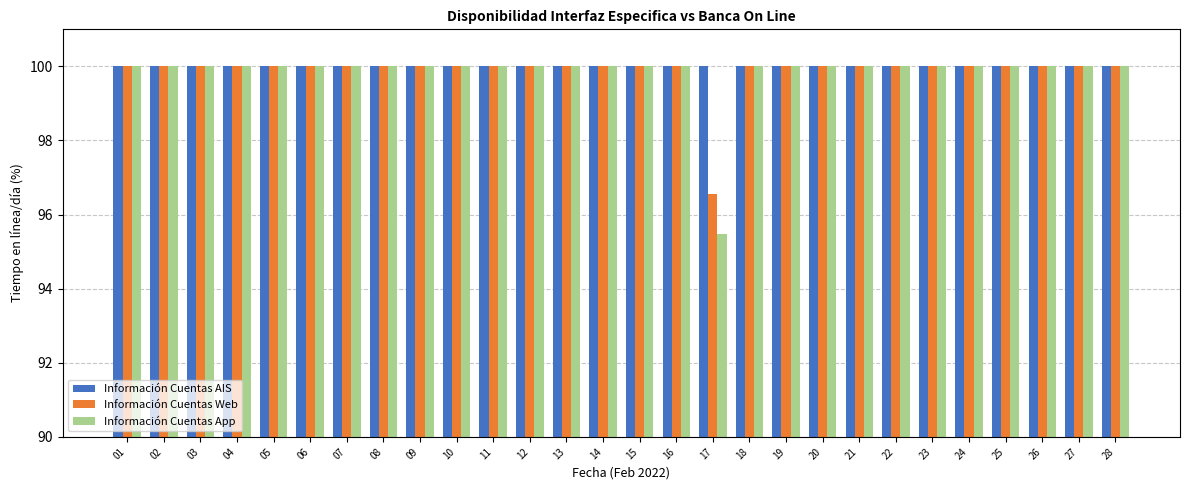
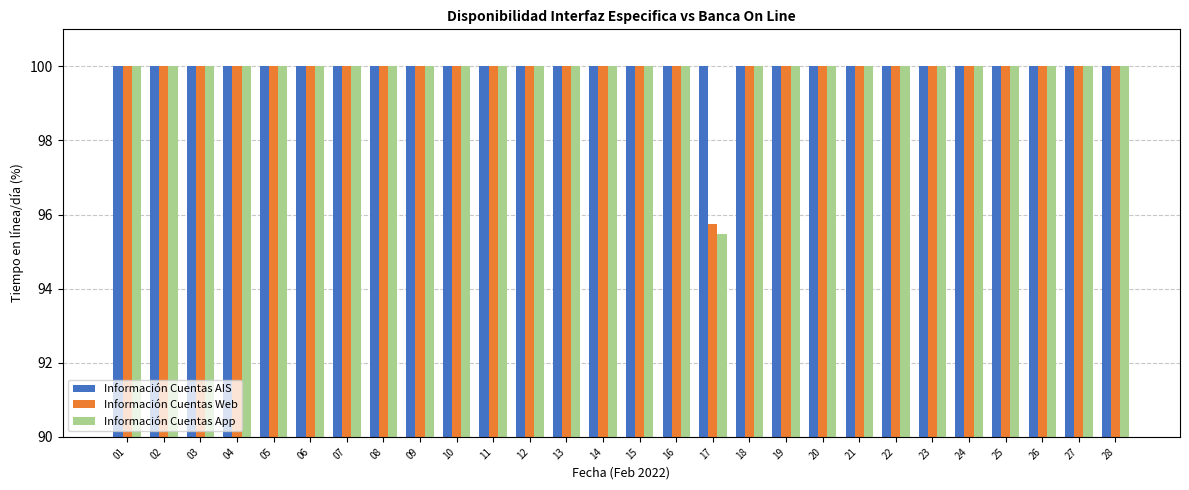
  {
    "Información Cuentas AIS": {
      "01": 100.0,
      "02": 100.0,
      "03": 100.0,
      "04": 100.0,
      "05": 100.0,
      "06": 100.0,
      "07": 100.0,
      "08": 100.0,
      "09": 100.0,
      "10": 100.0,
      "11": 100.0,
      "12": 100.0,
      "13": 100.0,
      "14": 100.0,
      "15": 100.0,
      "16": 100.0,
      "17": 100.0,
      "18": 100.0,
      "19": 100.0,
      "20": 100.0,
      "21": 100.0,
      "22": 100.0,
      "23": 100.0,
      "24": 100.0,
      "25": 100.0,
      "26": 100.0,
      "27": 100.0,
      "28": 100.0
    },
    "Información Cuentas Web": {
      "01": 100.0,
      "02": 100.0,
      "03": 100.0,
      "04": 100.0,
      "05": 100.0,
      "06": 100.0,
      "07": 100.0,
      "08": 100.0,
      "09": 100.0,
      "10": 100.0,
      "11": 100.0,
      "12": 100.0,
      "13": 100.0,
      "14": 100.0,
      "15": 100.0,
      "16": 100.0,
-     "17": 96.6,
+     "17": 95.7,
      "18": 100.0,
      "19": 100.0,
      "20": 100.0,
      "21": 100.0,
      "22": 100.0,
      "23": 100.0,
      "24": 100.0,
      "25": 100.0,
      "26": 100.0,
      "27": 100.0,
      "28": 100.0
    },
    "Información Cuentas App": {
      "01": 100.0,
      "02": 100.0,
      "03": 100.0,
      "04": 100.0,
      "05": 100.0,
      "06": 100.0,
      "07": 100.0,
      "08": 100.0,
      "09": 100.0,
      "10": 100.0,
      "11": 100.0,
      "12": 100.0,
      "13": 100.0,
      "14": 100.0,
      "15": 100.0,
      "16": 100.0,
      "17": 95.5,
      "18": 100.0,
      "19": 100.0,
      "20": 100.0,
      "21": 100.0,
      "22": 100.0,
      "23": 100.0,
      "24": 100.0,
      "25": 100.0,
      "26": 100.0,
      "27": 100.0,
      "28": 100.0
    }
  }
